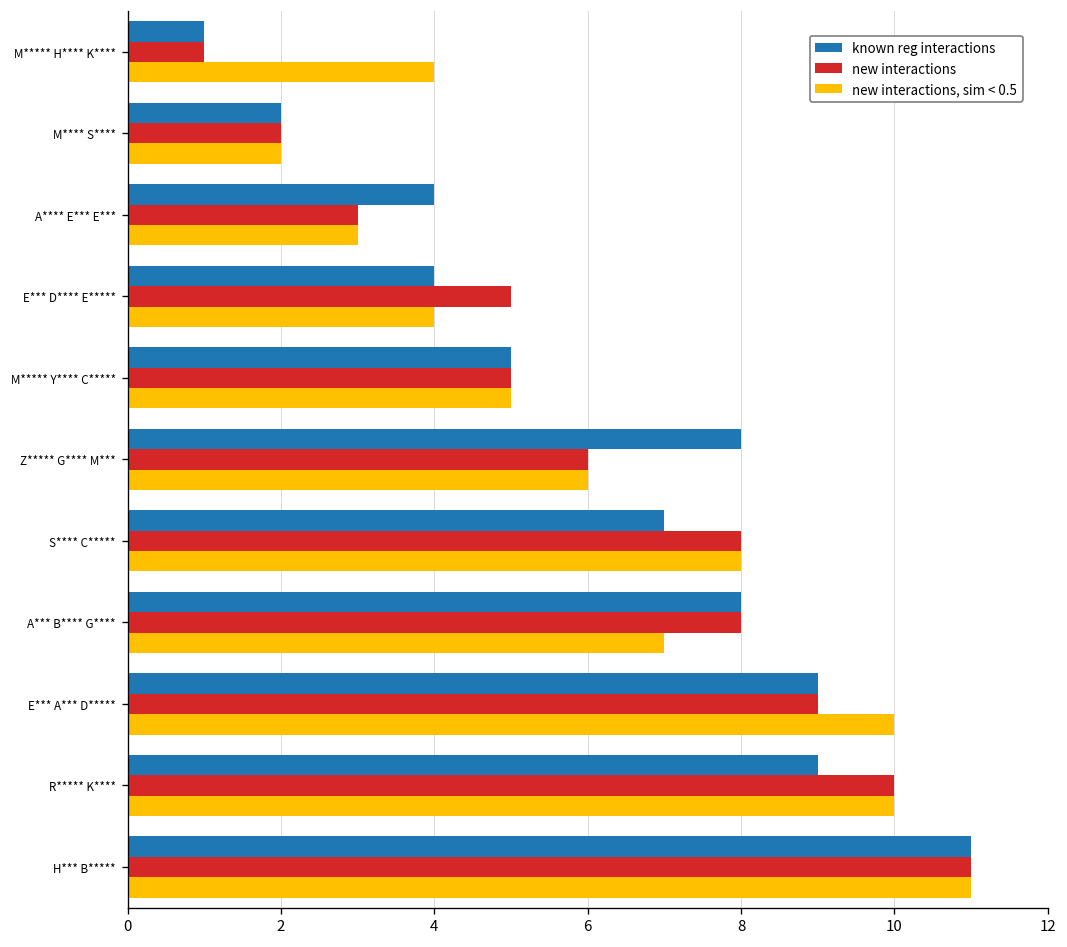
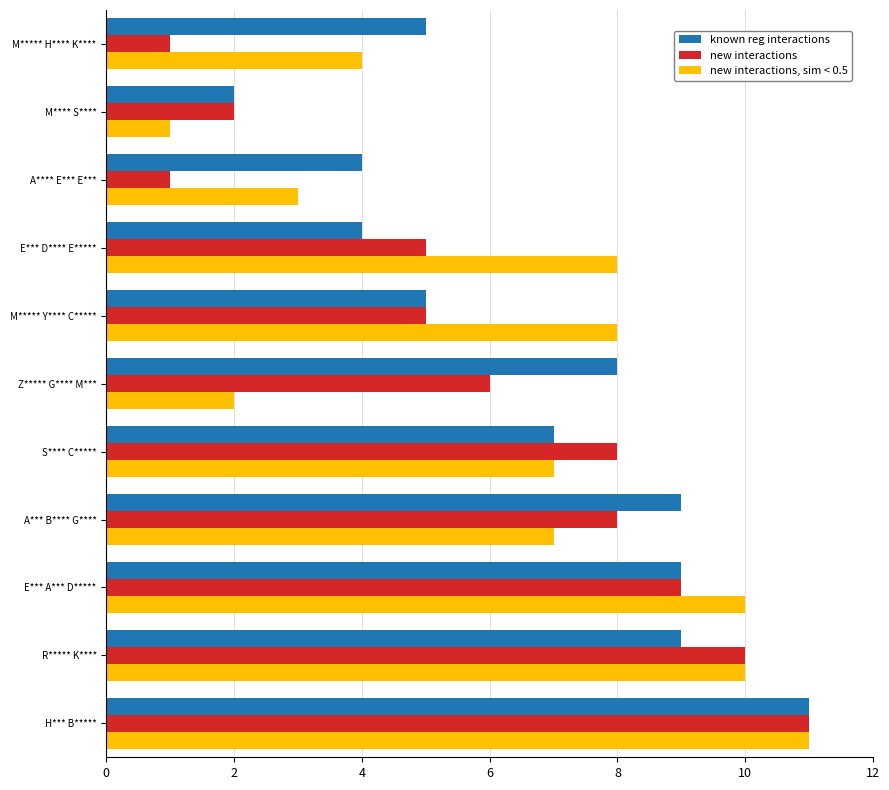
  {
    "known reg interactions": {
-     "M***** H**** K****": 1,
+     "M***** H**** K****": 5,
      "M**** S****": 2,
      "A**** E*** E***": 4,
      "E*** D**** E*****": 4,
      "M***** Y**** C*****": 5,
      "Z***** G**** M***": 8,
      "S**** C*****": 7,
-     "A*** B**** G****": 8,
+     "A*** B**** G****": 9,
      "E*** A*** D*****": 9,
      "R***** K****": 9,
      "H*** B*****": 11
    },
    "new interactions": {
      "M***** H**** K****": 1,
      "M**** S****": 2,
-     "A**** E*** E***": 3,
+     "A**** E*** E***": 1,
      "E*** D**** E*****": 5,
      "M***** Y**** C*****": 5,
      "Z***** G**** M***": 6,
      "S**** C*****": 8,
      "A*** B**** G****": 8,
      "E*** A*** D*****": 9,
      "R***** K****": 10,
      "H*** B*****": 11
    },
    "new interactions, sim < 0.5": {
      "M***** H**** K****": 4,
-     "M**** S****": 2,
+     "M**** S****": 1,
      "A**** E*** E***": 3,
-     "E*** D**** E*****": 4,
-     "M***** Y**** C*****": 5,
-     "Z***** G**** M***": 6,
-     "S**** C*****": 8,
+     "E*** D**** E*****": 8,
+     "M***** Y**** C*****": 8,
+     "Z***** G**** M***": 2,
+     "S**** C*****": 7,
      "A*** B**** G****": 7,
      "E*** A*** D*****": 10,
      "R***** K****": 10,
      "H*** B*****": 11
    }
  }
